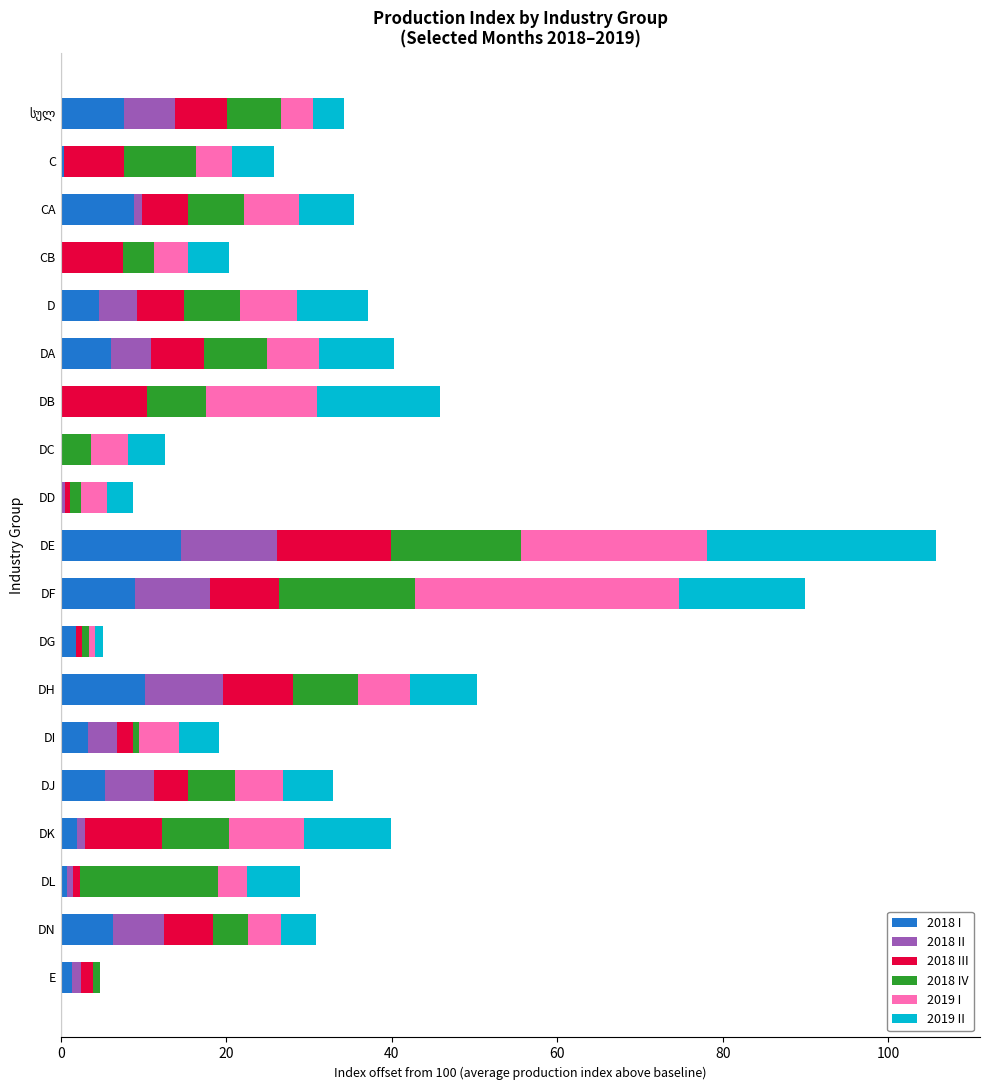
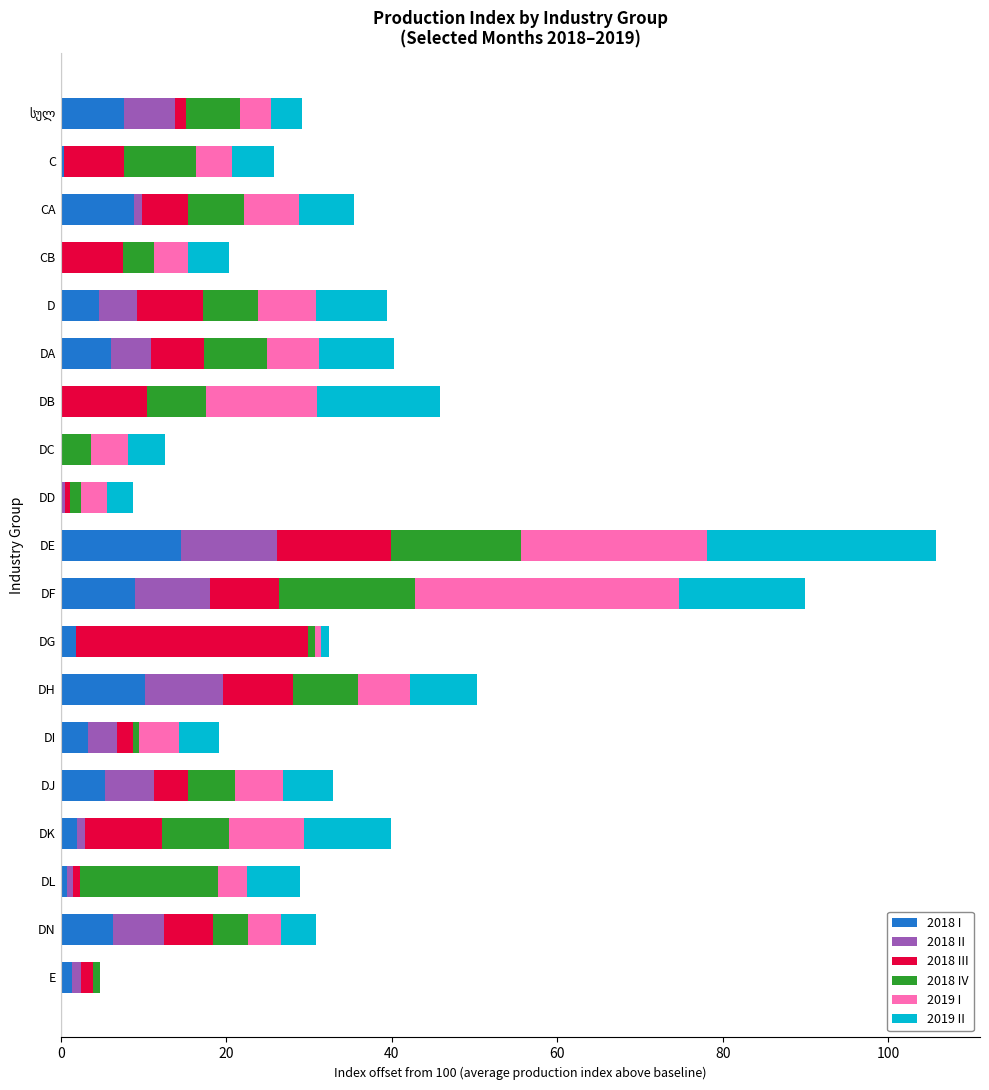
  {
    "2018 I": {
      "სულ": 8,
      "C": 0,
      "CA": 9,
      "CB": 0,
      "D": 5,
      "DA": 6,
      "DB": 0,
      "DC": 0,
      "DD": 0,
      "DE": 15,
      "DF": 9,
      "DG": 2,
      "DH": 10,
      "DI": 3,
      "DJ": 5,
      "DK": 2,
      "DL": 1,
      "DN": 6,
      "E": 1
    },
    "2018 II": {
      "სულ": 6,
      "C": 0,
      "CA": 1,
      "CB": 0,
      "D": 5,
      "DA": 5,
      "DB": 0,
      "DC": 0,
      "DD": 1,
      "DE": 12,
      "DF": 9,
      "DG": 0,
      "DH": 9,
      "DI": 4,
      "DJ": 6,
      "DK": 1,
      "DL": 1,
      "DN": 6,
      "E": 1
    },
    "2018 III": {
-     "სულ": 6,
+     "სულ": 1,
      "C": 7,
      "CA": 6,
      "CB": 8,
-     "D": 6,
+     "D": 8,
      "DA": 6,
      "DB": 10,
      "DD": 1,
      "DE": 14,
      "DF": 8,
-     "DG": 1,
+     "DG": 28,
      "DH": 8,
      "DI": 2,
      "DJ": 4,
      "DK": 9,
      "DL": 1,
      "DN": 6,
      "E": 1
    },
    "2018 IV": {
      "სულ": 7,
      "C": 9,
      "CA": 7,
      "CB": 4,
      "D": 7,
      "DA": 8,
      "DB": 7,
      "DC": 3,
      "DD": 1,
      "DE": 16,
      "DF": 16,
      "DG": 1,
      "DH": 8,
      "DI": 1,
      "DJ": 6,
      "DK": 8,
      "DL": 17,
      "DN": 4,
      "E": 1
    },
    "2019 I": {
      "სულ": 4,
      "C": 4,
      "CA": 7,
      "CB": 4,
      "D": 7,
      "DA": 6,
      "DB": 13,
      "DC": 5,
      "DD": 3,
      "DE": 22,
      "DF": 32,
      "DG": 1,
      "DH": 6,
      "DI": 5,
      "DJ": 6,
      "DK": 9,
      "DL": 3,
      "DN": 4,
      "E": 0
    },
    "2019 II": {
      "სულ": 4,
      "C": 5,
      "CA": 7,
      "CB": 5,
      "D": 9,
      "DA": 9,
      "DB": 15,
      "DC": 4,
      "DD": 3,
      "DE": 28,
      "DF": 15,
      "DG": 1,
      "DH": 8,
      "DI": 5,
      "DJ": 6,
      "DK": 11,
      "DL": 6,
      "DN": 4,
      "E": 0
    }
  }
